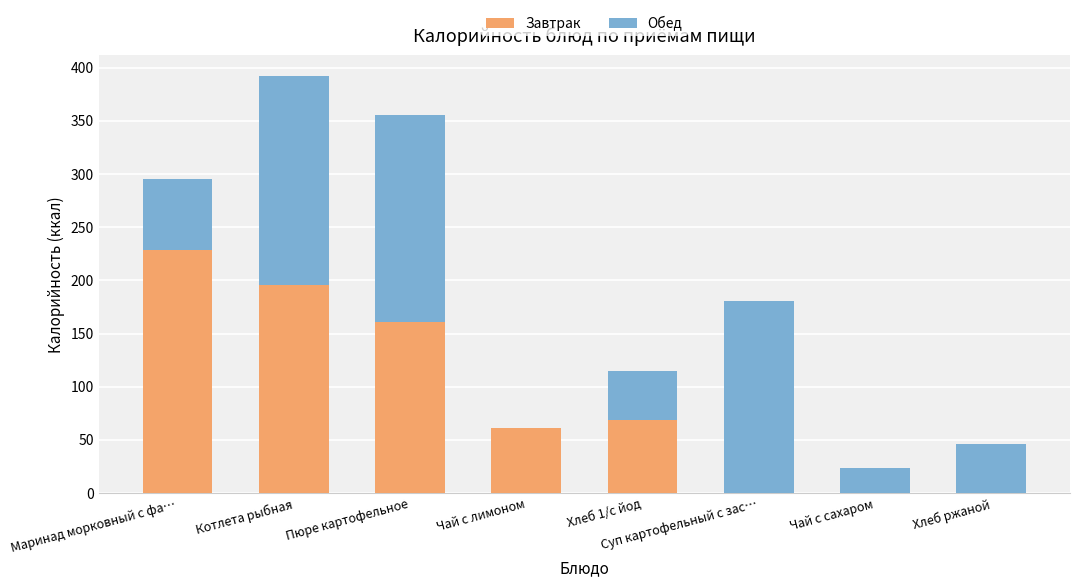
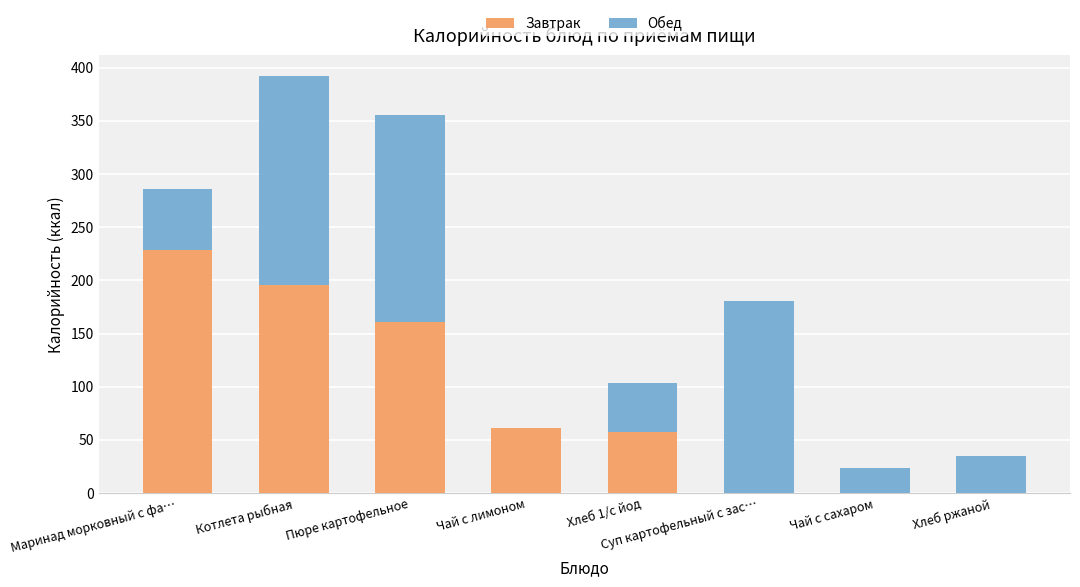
  {
    "Завтрак": {
      "Маринад морковный с фа…": 228,
      "Котлета рыбная": 196,
      "Пюре картофельное": 160,
      "Чай с лимоном": 62,
-     "Хлеб 1/с йод": 68,
+     "Хлеб 1/с йод": 57,
      "Суп картофельный с зас…": 0,
      "Чай с сахаром": 0,
      "Хлеб ржаной": 0
    },
    "Обед": {
-     "Маринад морковный с фа…": 67,
+     "Маринад морковный с фа…": 57,
      "Котлета рыбная": 196,
      "Пюре картофельное": 195,
      "Чай с лимоном": 0,
      "Хлеб 1/с йод": 46,
      "Суп картофельный с зас…": 181,
      "Чай с сахаром": 23,
-     "Хлеб ржаной": 46
+     "Хлеб ржаной": 35
    }
  }
